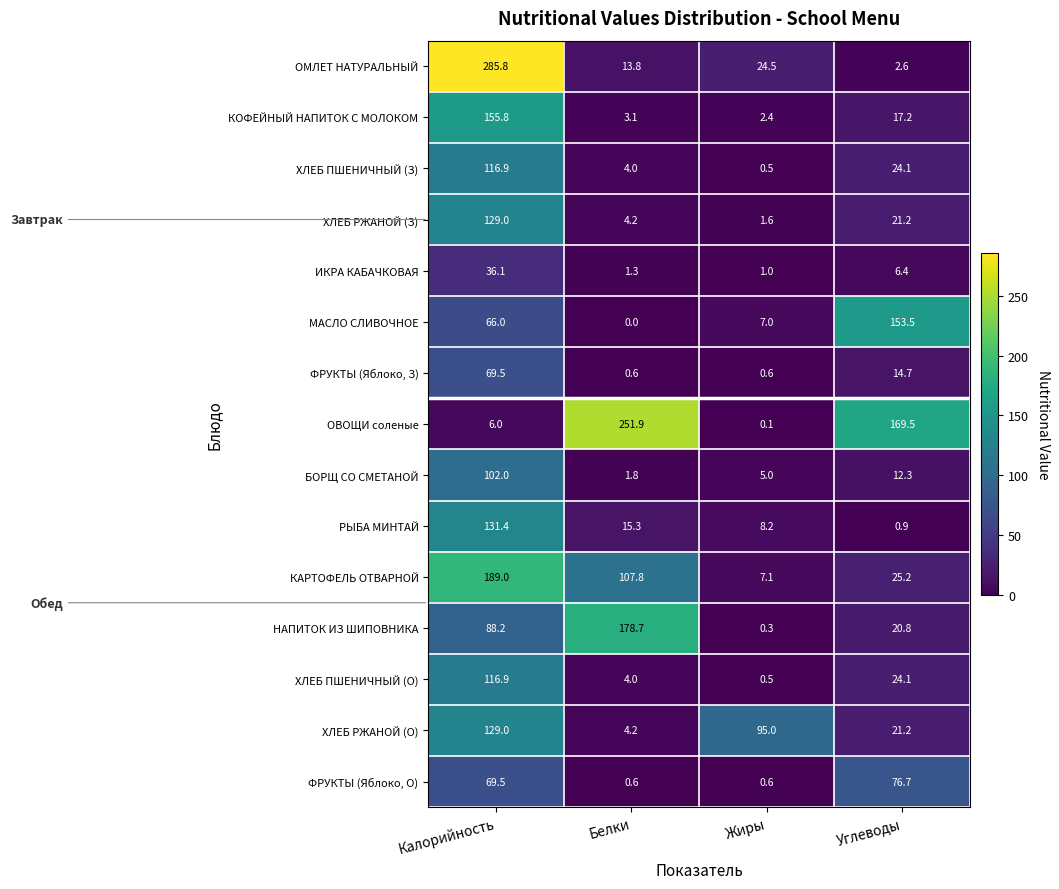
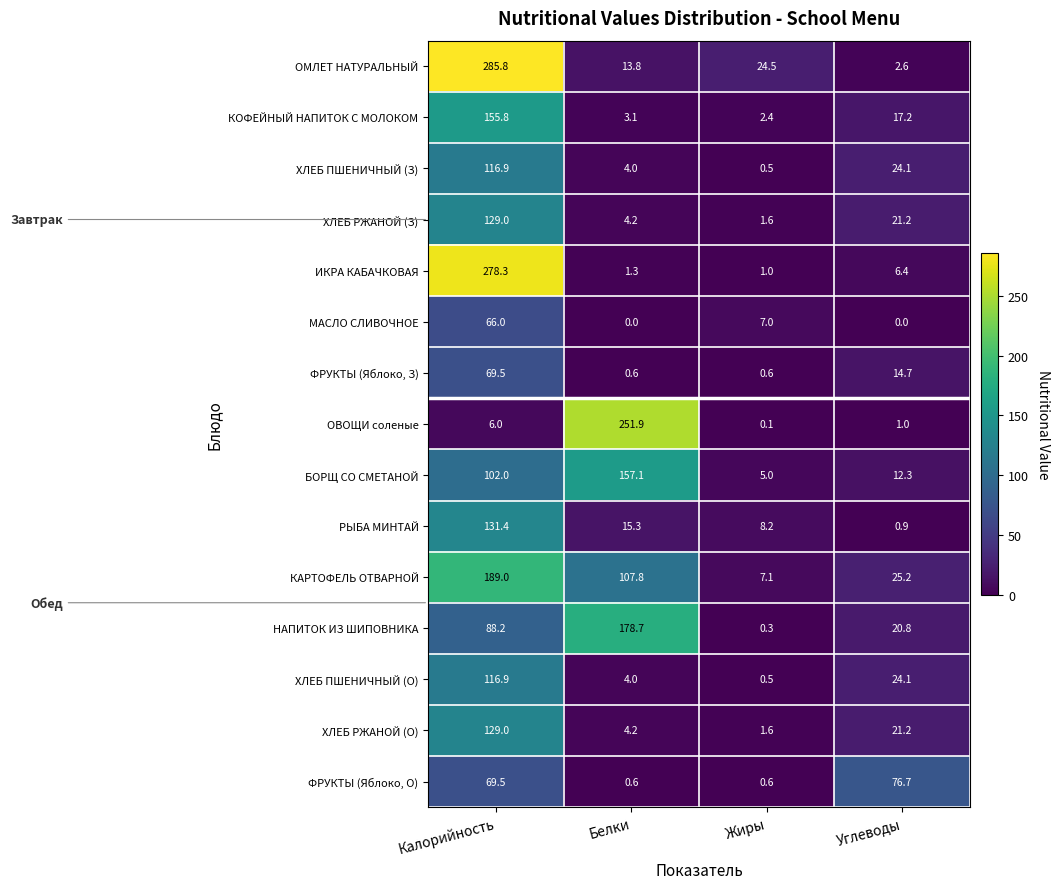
  {
    "ОМЛЕТ НАТУРАЛЬНЫЙ": {
      "Калорийность": 285.8,
      "Белки": 13.8,
      "Жиры": 24.5,
      "Углеводы": 2.6
    },
    "КОФЕЙНЫЙ НАПИТОК С МОЛОКОМ": {
      "Калорийность": 155.8,
      "Белки": 3.1,
      "Жиры": 2.4,
      "Углеводы": 17.2
    },
    "ХЛЕБ ПШЕНИЧНЫЙ (З)": {
      "Калорийность": 116.9,
      "Белки": 4.0,
      "Жиры": 0.5,
      "Углеводы": 24.1
    },
    "ХЛЕБ РЖАНОЙ (З)": {
      "Калорийность": 129.0,
      "Белки": 4.2,
      "Жиры": 1.6,
      "Углеводы": 21.2
    },
    "ИКРА КАБАЧКОВАЯ": {
-     "Калорийность": 36.1,
+     "Калорийность": 278.3,
      "Белки": 1.3,
      "Жиры": 1.0,
      "Углеводы": 6.4
    },
    "МАСЛО СЛИВОЧНОЕ": {
      "Калорийность": 66.0,
      "Белки": 0.0,
      "Жиры": 7.0,
-     "Углеводы": 153.5
+     "Углеводы": 0.0
    },
    "ФРУКТЫ (Яблоко, З)": {
      "Калорийность": 69.5,
      "Белки": 0.6,
      "Жиры": 0.6,
      "Углеводы": 14.7
    },
    "ОВОЩИ соленые": {
      "Калорийность": 6.0,
      "Белки": 251.9,
      "Жиры": 0.1,
-     "Углеводы": 169.5
+     "Углеводы": 1.0
    },
    "БОРЩ СО СМЕТАНОЙ": {
      "Калорийность": 102.0,
-     "Белки": 1.8,
+     "Белки": 157.1,
      "Жиры": 5.0,
      "Углеводы": 12.3
    },
    "РЫБА МИНТАЙ": {
      "Калорийность": 131.4,
      "Белки": 15.3,
      "Жиры": 8.2,
      "Углеводы": 0.9
    },
    "КАРТОФЕЛЬ ОТВАРНОЙ": {
      "Калорийность": 189.0,
      "Белки": 107.8,
      "Жиры": 7.1,
      "Углеводы": 25.2
    },
    "НАПИТОК ИЗ ШИПОВНИКА": {
      "Калорийность": 88.2,
      "Белки": 178.7,
      "Жиры": 0.3,
      "Углеводы": 20.8
    },
    "ХЛЕБ ПШЕНИЧНЫЙ (О)": {
      "Калорийность": 116.9,
      "Белки": 4.0,
      "Жиры": 0.5,
      "Углеводы": 24.1
    },
    "ХЛЕБ РЖАНОЙ (О)": {
      "Калорийность": 129.0,
      "Белки": 4.2,
-     "Жиры": 95.0,
+     "Жиры": 1.6,
      "Углеводы": 21.2
    },
    "ФРУКТЫ (Яблоко, О)": {
      "Калорийность": 69.5,
      "Белки": 0.6,
      "Жиры": 0.6,
      "Углеводы": 76.7
    }
  }
